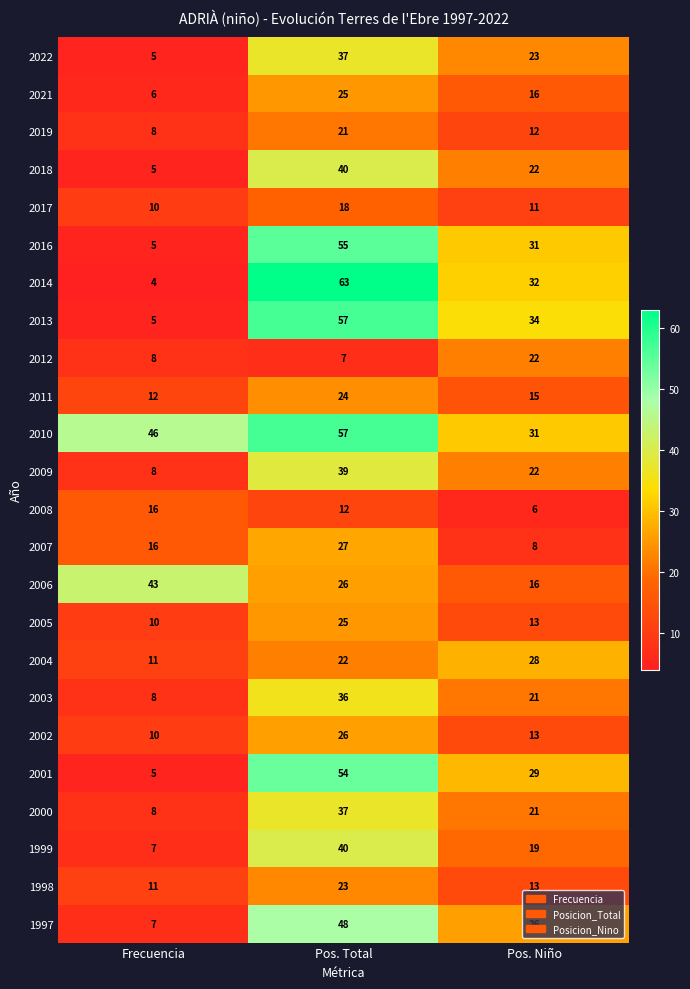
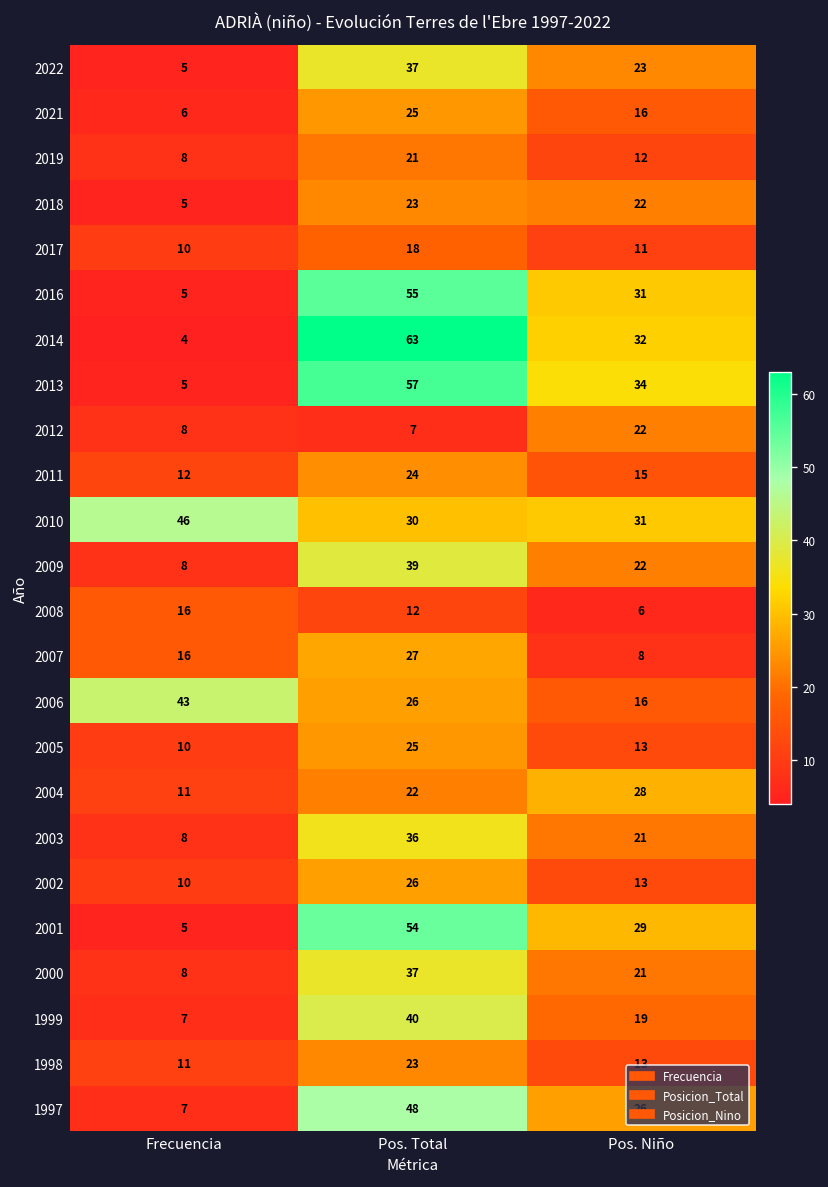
  {
    "2022": {
      "Frecuencia": 5,
      "Pos. Total": 37,
      "Pos. Niño": 23
    },
    "2021": {
      "Frecuencia": 6,
      "Pos. Total": 25,
      "Pos. Niño": 16
    },
    "2019": {
      "Frecuencia": 8,
      "Pos. Total": 21,
      "Pos. Niño": 12
    },
    "2018": {
      "Frecuencia": 5,
-     "Pos. Total": 40,
+     "Pos. Total": 23,
      "Pos. Niño": 22
    },
    "2017": {
      "Frecuencia": 10,
      "Pos. Total": 18,
      "Pos. Niño": 11
    },
    "2016": {
      "Frecuencia": 5,
      "Pos. Total": 55,
      "Pos. Niño": 31
    },
    "2014": {
      "Frecuencia": 4,
      "Pos. Total": 63,
      "Pos. Niño": 32
    },
    "2013": {
      "Frecuencia": 5,
      "Pos. Total": 57,
      "Pos. Niño": 34
    },
    "2012": {
      "Frecuencia": 8,
      "Pos. Total": 7,
      "Pos. Niño": 22
    },
    "2011": {
      "Frecuencia": 12,
      "Pos. Total": 24,
      "Pos. Niño": 15
    },
    "2010": {
      "Frecuencia": 46,
-     "Pos. Total": 57,
+     "Pos. Total": 30,
      "Pos. Niño": 31
    },
    "2009": {
      "Frecuencia": 8,
      "Pos. Total": 39,
      "Pos. Niño": 22
    },
    "2008": {
      "Frecuencia": 16,
      "Pos. Total": 12,
      "Pos. Niño": 6
    },
    "2007": {
      "Frecuencia": 16,
      "Pos. Total": 27,
      "Pos. Niño": 8
    },
    "2006": {
      "Frecuencia": 43,
      "Pos. Total": 26,
      "Pos. Niño": 16
    },
    "2005": {
      "Frecuencia": 10,
      "Pos. Total": 25,
      "Pos. Niño": 13
    },
    "2004": {
      "Frecuencia": 11,
      "Pos. Total": 22,
      "Pos. Niño": 28
    },
    "2003": {
      "Frecuencia": 8,
      "Pos. Total": 36,
      "Pos. Niño": 21
    },
    "2002": {
      "Frecuencia": 10,
      "Pos. Total": 26,
      "Pos. Niño": 13
    },
    "2001": {
      "Frecuencia": 5,
      "Pos. Total": 54,
      "Pos. Niño": 29
    },
    "2000": {
      "Frecuencia": 8,
      "Pos. Total": 37,
      "Pos. Niño": 21
    },
    "1999": {
      "Frecuencia": 7,
      "Pos. Total": 40,
      "Pos. Niño": 19
    },
    "1998": {
      "Frecuencia": 11,
      "Pos. Total": 23
    },
    "1997": {
      "Frecuencia": 7,
      "Pos. Total": 48
    }
  }
